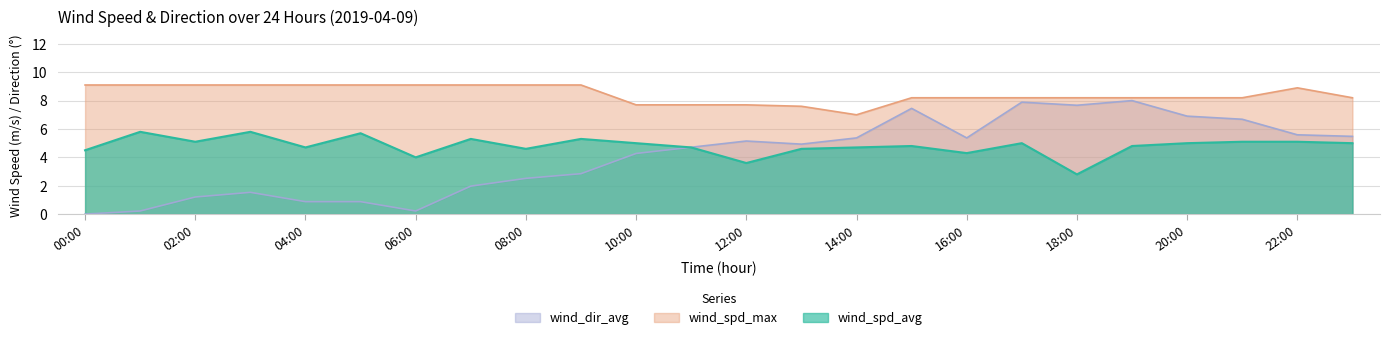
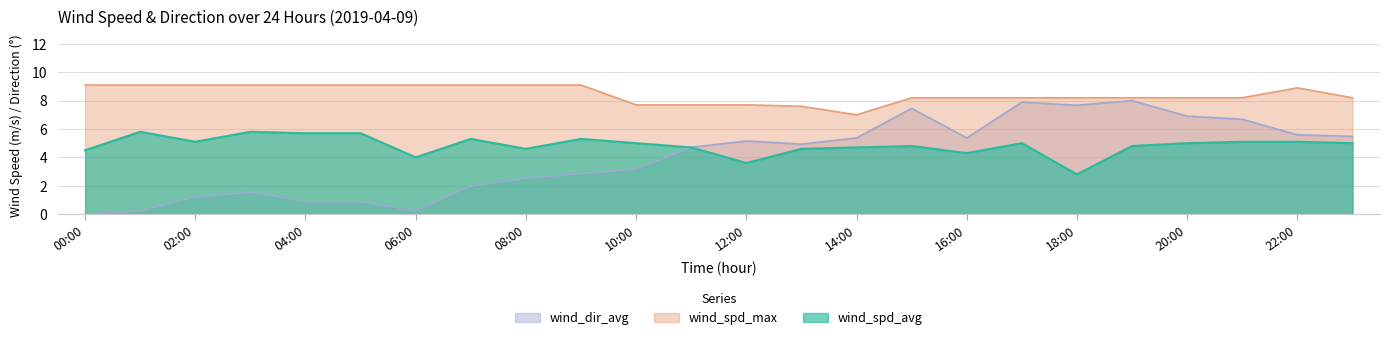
  {
    "wind_dir_avg": {
      "00:00": 0.0,
      "02:00": 1.2,
      "04:00": 0.9,
      "06:00": 0.2,
      "08:00": 2.5,
-     "10:00": 4.3,
+     "10:00": 3.2,
      "12:00": 5.2,
      "14:00": 5.4,
      "16:00": 5.4,
      "18:00": 7.7,
      "20:00": 6.9,
      "22:00": 5.6
    },
    "wind_spd_max": {
      "00:00": 9.1,
      "02:00": 9.1,
      "04:00": 9.1,
      "06:00": 9.1,
      "08:00": 9.1,
      "10:00": 7.7,
      "12:00": 7.7,
      "14:00": 7.0,
      "16:00": 8.2,
      "18:00": 8.2,
      "20:00": 8.2,
      "22:00": 8.9
    },
    "wind_spd_avg": {
      "00:00": 4.5,
      "02:00": 5.1,
-     "04:00": 4.7,
+     "04:00": 5.7,
      "06:00": 4.0,
      "08:00": 4.6,
      "10:00": 5.0,
      "12:00": 3.6,
      "14:00": 4.7,
      "16:00": 4.3,
      "18:00": 2.8,
      "20:00": 5.0,
      "22:00": 5.1
    }
  }
